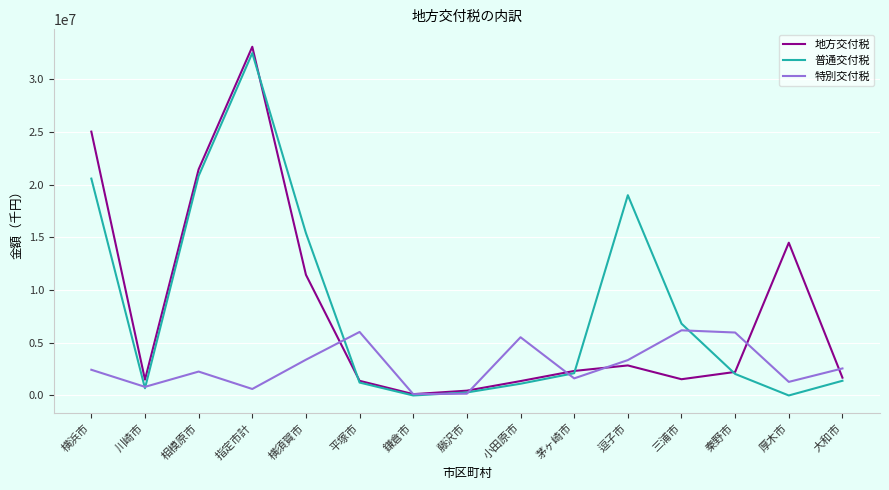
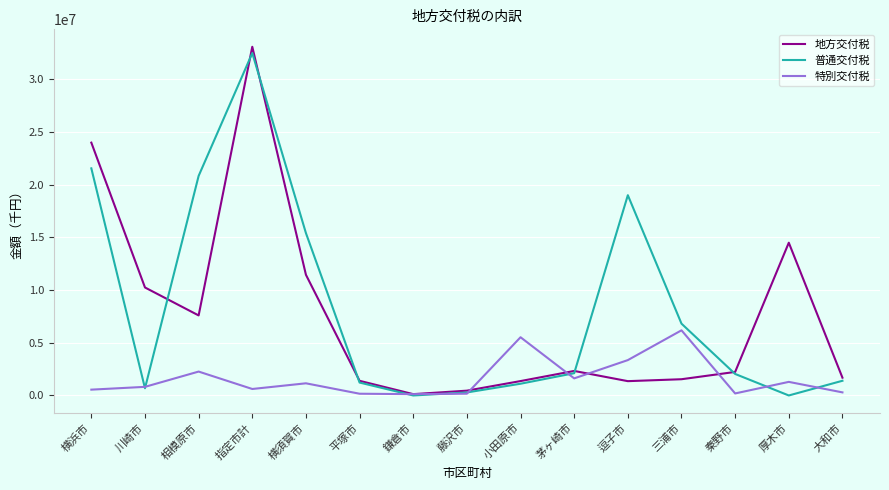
  {
    "地方交付税": {
-     "横浜市": 25000000,
-     "川崎市": 1500000,
-     "相模原市": 21500000,
+     "横浜市": 24000000,
+     "川崎市": 10300000,
+     "相模原市": 7600000,
      "指定市計": 33100000,
      "横須賀市": 11500000,
      "小田原市": 1400000,
-     "逗子市": 2900000,
+     "逗子市": 1400000,
      "三浦市": 1500000,
      "厚木市": 14500000,
      "大和市": 1700000
    },
    "普通交付税": {
-     "横浜市": 20600000,
+     "横浜市": 21600000,
      "相模原市": 20800000,
      "指定市計": 32500000,
      "横須賀市": 15400000,
      "小田原市": 1100000,
      "逗子市": 19000000,
      "三浦市": 6800000,
      "厚木市": 0,
      "大和市": 1400000
    },
    "特別交付税": {
-     "横浜市": 2400000,
+     "横浜市": 600000,
      "相模原市": 2300000,
      "指定市計": 600000,
-     "横須賀市": 3400000,
-     "平塚市": 6000000,
+     "横須賀市": 1200000,
+     "平塚市": 200000,
      "小田原市": 5500000,
      "茅ヶ崎市": 1600000,
      "逗子市": 3400000,
      "三浦市": 6200000,
-     "秦野市": 6000000,
+     "秦野市": 200000,
      "厚木市": 1300000,
-     "大和市": 2600000
+     "大和市": 300000
    }
  }
